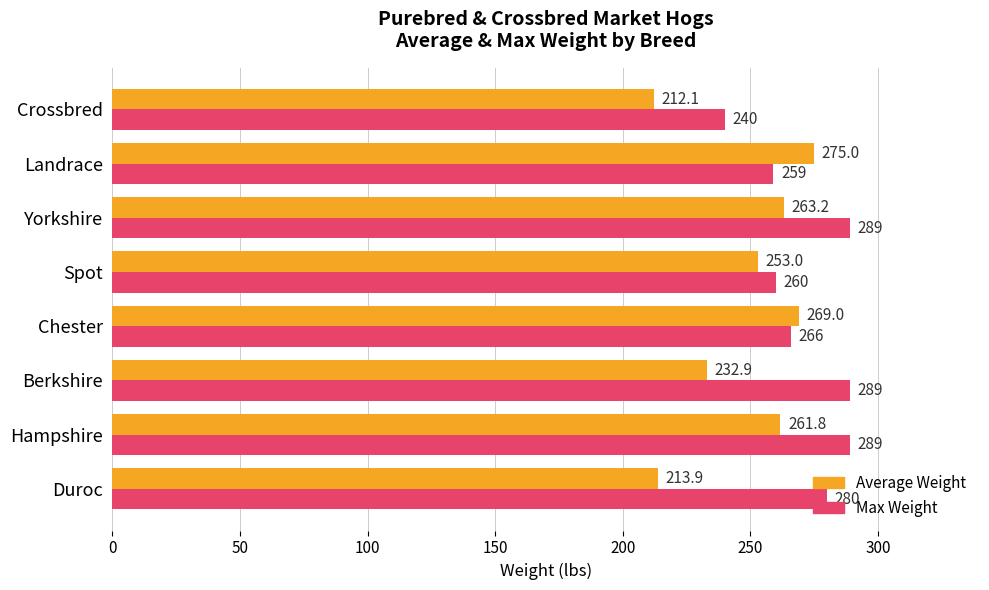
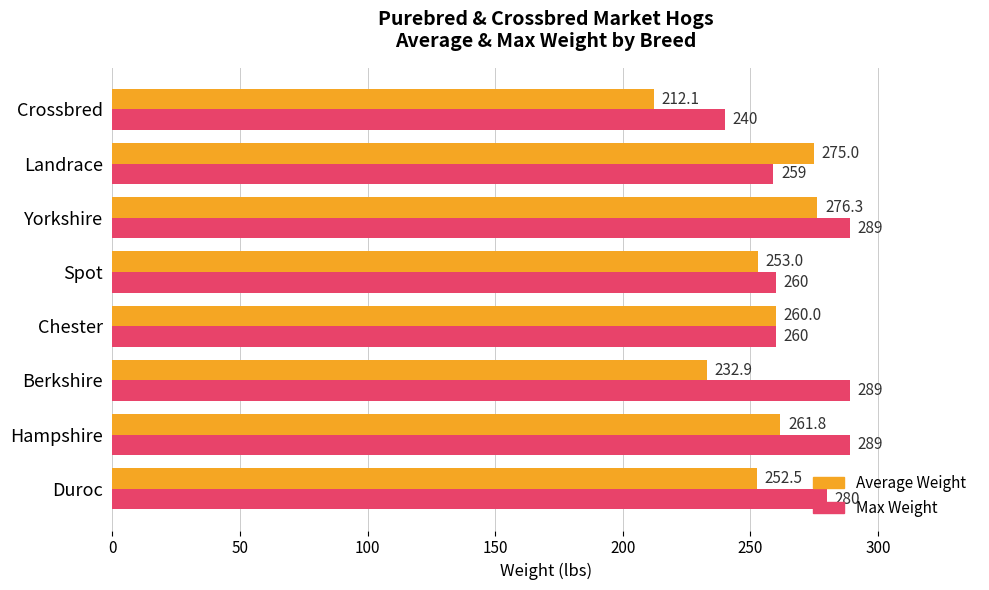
  {
    "Average Weight": {
      "Crossbred": 212.1,
      "Landrace": 275.0,
-     "Yorkshire": 263.2,
+     "Yorkshire": 276.3,
      "Spot": 253.0,
-     "Chester": 269.0,
+     "Chester": 260.0,
      "Berkshire": 232.9,
      "Hampshire": 261.8,
-     "Duroc": 213.9
+     "Duroc": 252.5
    },
    "Max Weight": {
      "Crossbred": 240,
      "Landrace": 259,
      "Yorkshire": 289,
      "Spot": 260,
-     "Chester": 266,
+     "Chester": 260,
      "Berkshire": 289,
      "Hampshire": 289,
      "Duroc": 280
    }
  }
